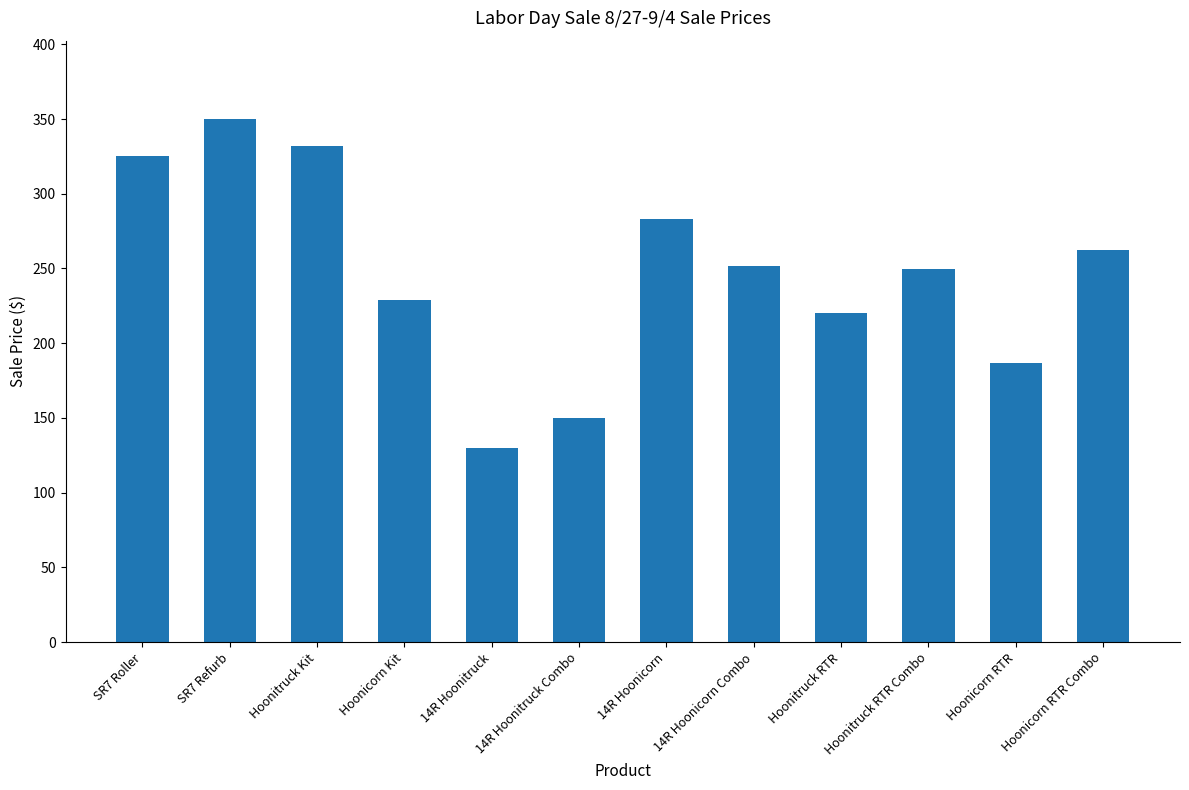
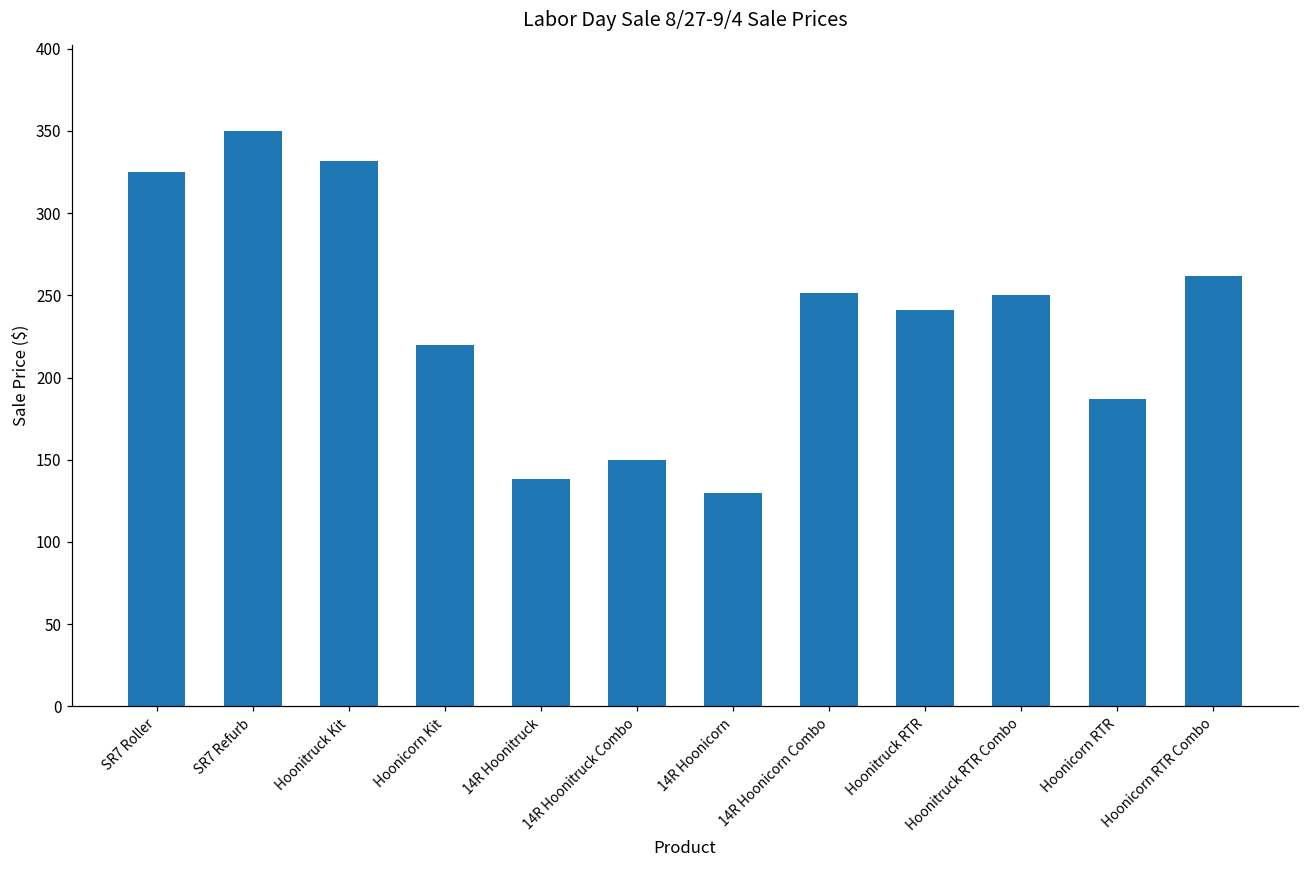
  {
    "SR7 Roller": 325,
    "SR7 Refurb": 350,
    "Hoonitruck Kit": 332,
-   "Hoonicorn Kit": 229,
-   "14R Hoonitruck": 130,
+   "Hoonicorn Kit": 220,
+   "14R Hoonitruck": 138,
    "14R Hoonitruck Combo": 150,
-   "14R Hoonicorn": 283,
+   "14R Hoonicorn": 130,
    "14R Hoonicorn Combo": 252,
-   "Hoonitruck RTR": 220,
+   "Hoonitruck RTR": 241,
    "Hoonitruck RTR Combo": 250,
    "Hoonicorn RTR": 187,
    "Hoonicorn RTR Combo": 262
  }
